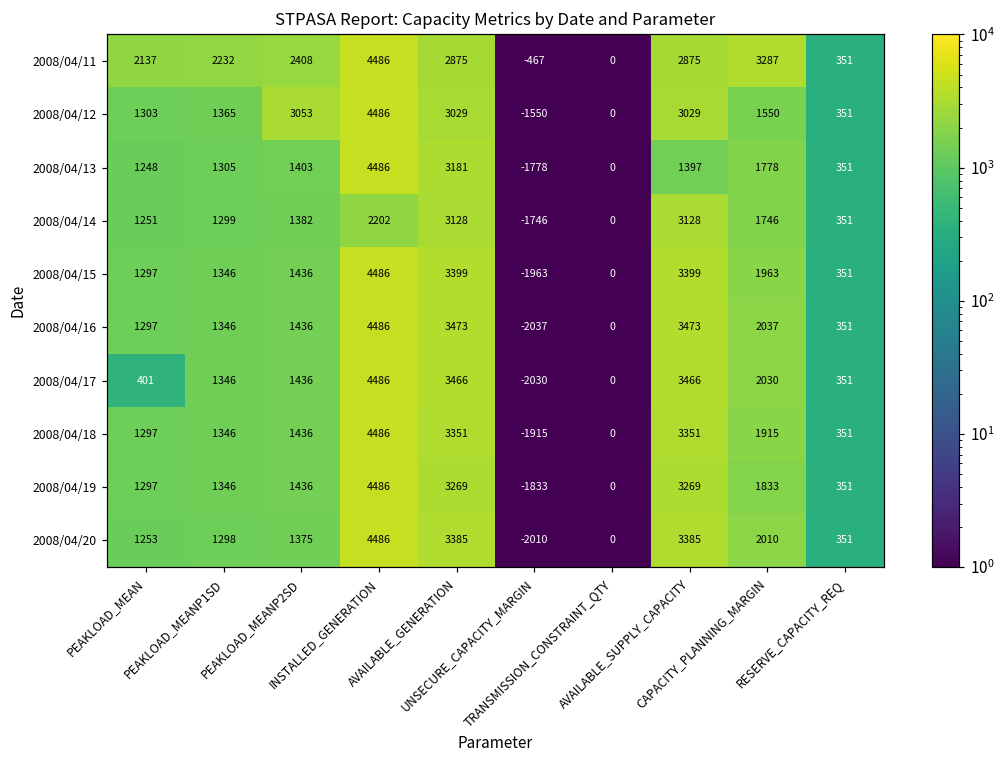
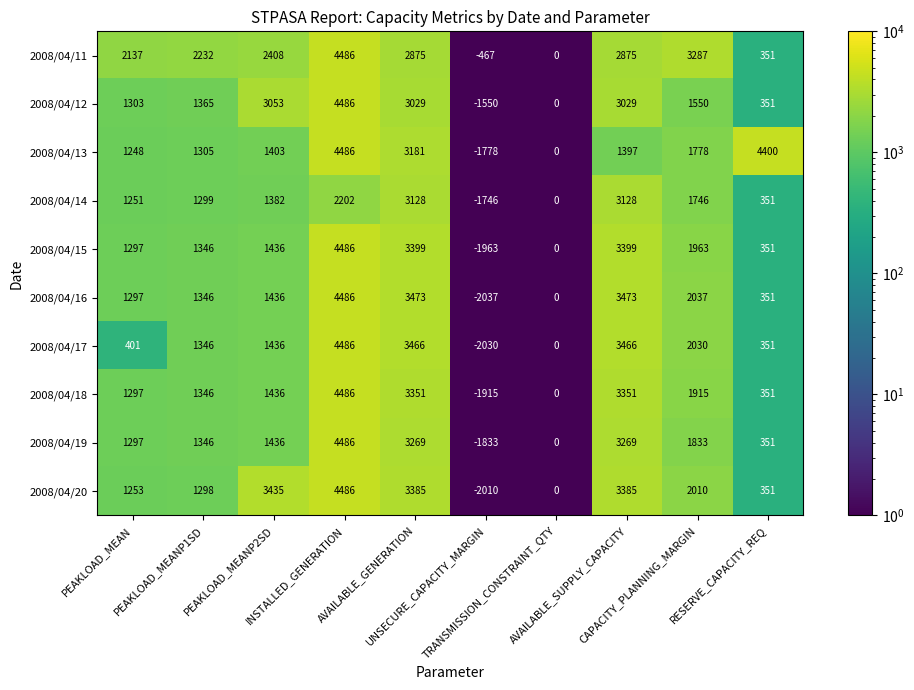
  {
    "2008/04/11": {
      "PEAKLOAD_MEAN": 2137,
      "PEAKLOAD_MEANP1SD": 2232,
      "PEAKLOAD_MEANP2SD": 2408,
      "INSTALLED_GENERATION": 4486,
      "AVAILABLE_GENERATION": 2875,
      "UNSECURE_CAPACITY_MARGIN": -467,
      "TRANSMISSION_CONSTRAINT_QTY": 0,
      "AVAILABLE_SUPPLY_CAPACITY": 2875,
      "CAPACITY_PLANNING_MARGIN": 3287,
      "RESERVE_CAPACITY_REQ": 351
    },
    "2008/04/12": {
      "PEAKLOAD_MEAN": 1303,
      "PEAKLOAD_MEANP1SD": 1365,
      "PEAKLOAD_MEANP2SD": 3053,
      "INSTALLED_GENERATION": 4486,
      "AVAILABLE_GENERATION": 3029,
      "UNSECURE_CAPACITY_MARGIN": -1550,
      "TRANSMISSION_CONSTRAINT_QTY": 0,
      "AVAILABLE_SUPPLY_CAPACITY": 3029,
      "CAPACITY_PLANNING_MARGIN": 1550,
      "RESERVE_CAPACITY_REQ": 351
    },
    "2008/04/13": {
      "PEAKLOAD_MEAN": 1248,
      "PEAKLOAD_MEANP1SD": 1305,
      "PEAKLOAD_MEANP2SD": 1403,
      "INSTALLED_GENERATION": 4486,
      "AVAILABLE_GENERATION": 3181,
      "UNSECURE_CAPACITY_MARGIN": -1778,
      "TRANSMISSION_CONSTRAINT_QTY": 0,
      "AVAILABLE_SUPPLY_CAPACITY": 1397,
      "CAPACITY_PLANNING_MARGIN": 1778,
-     "RESERVE_CAPACITY_REQ": 351
+     "RESERVE_CAPACITY_REQ": 4400
    },
    "2008/04/14": {
      "PEAKLOAD_MEAN": 1251,
      "PEAKLOAD_MEANP1SD": 1299,
      "PEAKLOAD_MEANP2SD": 1382,
      "INSTALLED_GENERATION": 2202,
      "AVAILABLE_GENERATION": 3128,
      "UNSECURE_CAPACITY_MARGIN": -1746,
      "TRANSMISSION_CONSTRAINT_QTY": 0,
      "AVAILABLE_SUPPLY_CAPACITY": 3128,
      "CAPACITY_PLANNING_MARGIN": 1746,
      "RESERVE_CAPACITY_REQ": 351
    },
    "2008/04/15": {
      "PEAKLOAD_MEAN": 1297,
      "PEAKLOAD_MEANP1SD": 1346,
      "PEAKLOAD_MEANP2SD": 1436,
      "INSTALLED_GENERATION": 4486,
      "AVAILABLE_GENERATION": 3399,
      "UNSECURE_CAPACITY_MARGIN": -1963,
      "TRANSMISSION_CONSTRAINT_QTY": 0,
      "AVAILABLE_SUPPLY_CAPACITY": 3399,
      "CAPACITY_PLANNING_MARGIN": 1963,
      "RESERVE_CAPACITY_REQ": 351
    },
    "2008/04/16": {
      "PEAKLOAD_MEAN": 1297,
      "PEAKLOAD_MEANP1SD": 1346,
      "PEAKLOAD_MEANP2SD": 1436,
      "INSTALLED_GENERATION": 4486,
      "AVAILABLE_GENERATION": 3473,
      "UNSECURE_CAPACITY_MARGIN": -2037,
      "TRANSMISSION_CONSTRAINT_QTY": 0,
      "AVAILABLE_SUPPLY_CAPACITY": 3473,
      "CAPACITY_PLANNING_MARGIN": 2037,
      "RESERVE_CAPACITY_REQ": 351
    },
    "2008/04/17": {
      "PEAKLOAD_MEAN": 401,
      "PEAKLOAD_MEANP1SD": 1346,
      "PEAKLOAD_MEANP2SD": 1436,
      "INSTALLED_GENERATION": 4486,
      "AVAILABLE_GENERATION": 3466,
      "UNSECURE_CAPACITY_MARGIN": -2030,
      "TRANSMISSION_CONSTRAINT_QTY": 0,
      "AVAILABLE_SUPPLY_CAPACITY": 3466,
      "CAPACITY_PLANNING_MARGIN": 2030,
      "RESERVE_CAPACITY_REQ": 351
    },
    "2008/04/18": {
      "PEAKLOAD_MEAN": 1297,
      "PEAKLOAD_MEANP1SD": 1346,
      "PEAKLOAD_MEANP2SD": 1436,
      "INSTALLED_GENERATION": 4486,
      "AVAILABLE_GENERATION": 3351,
      "UNSECURE_CAPACITY_MARGIN": -1915,
      "TRANSMISSION_CONSTRAINT_QTY": 0,
      "AVAILABLE_SUPPLY_CAPACITY": 3351,
      "CAPACITY_PLANNING_MARGIN": 1915,
      "RESERVE_CAPACITY_REQ": 351
    },
    "2008/04/19": {
      "PEAKLOAD_MEAN": 1297,
      "PEAKLOAD_MEANP1SD": 1346,
      "PEAKLOAD_MEANP2SD": 1436,
      "INSTALLED_GENERATION": 4486,
      "AVAILABLE_GENERATION": 3269,
      "UNSECURE_CAPACITY_MARGIN": -1833,
      "TRANSMISSION_CONSTRAINT_QTY": 0,
      "AVAILABLE_SUPPLY_CAPACITY": 3269,
      "CAPACITY_PLANNING_MARGIN": 1833,
      "RESERVE_CAPACITY_REQ": 351
    },
    "2008/04/20": {
      "PEAKLOAD_MEAN": 1253,
      "PEAKLOAD_MEANP1SD": 1298,
-     "PEAKLOAD_MEANP2SD": 1375,
+     "PEAKLOAD_MEANP2SD": 3435,
      "INSTALLED_GENERATION": 4486,
      "AVAILABLE_GENERATION": 3385,
      "UNSECURE_CAPACITY_MARGIN": -2010,
      "TRANSMISSION_CONSTRAINT_QTY": 0,
      "AVAILABLE_SUPPLY_CAPACITY": 3385,
      "CAPACITY_PLANNING_MARGIN": 2010,
      "RESERVE_CAPACITY_REQ": 351
    }
  }
